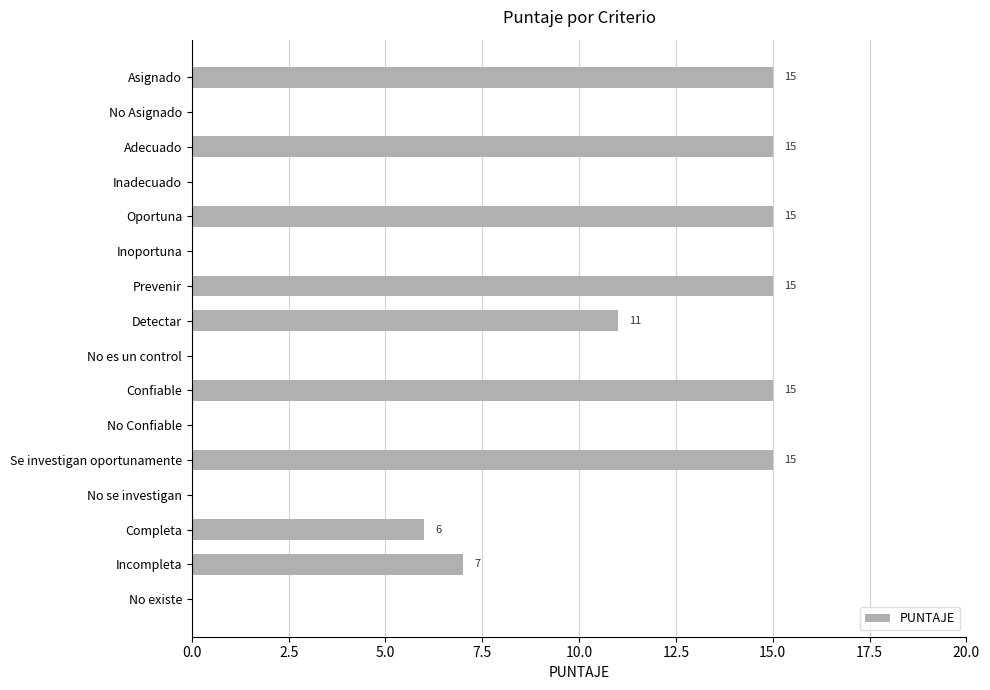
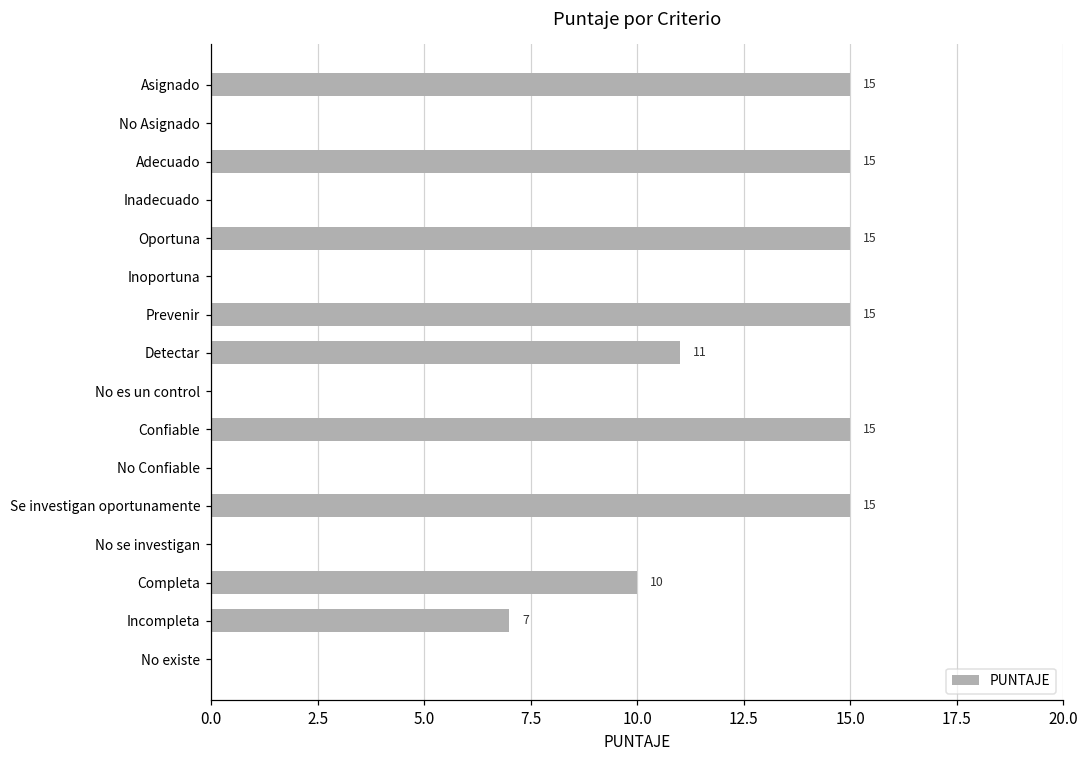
  {
    "Asignado": 15,
    "Adecuado": 15,
    "Oportuna": 15,
    "Prevenir": 15,
    "Detectar": 11,
    "Confiable": 15,
    "Se investigan oportunamente": 15,
-   "Completa": 6,
+   "Completa": 10,
    "Incompleta": 7
  }
